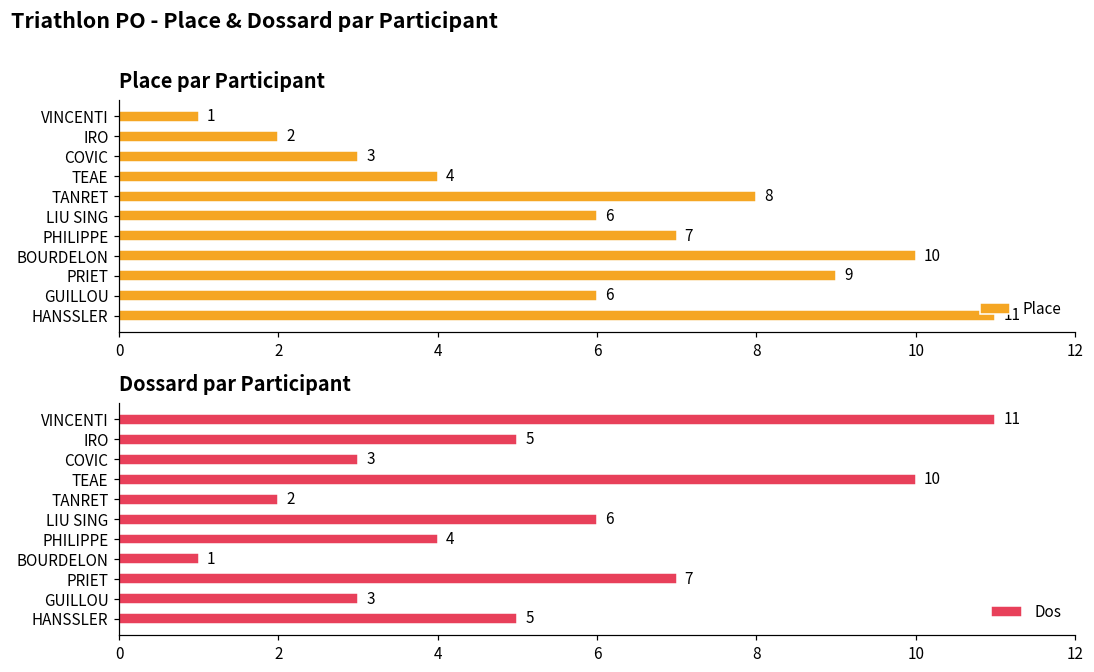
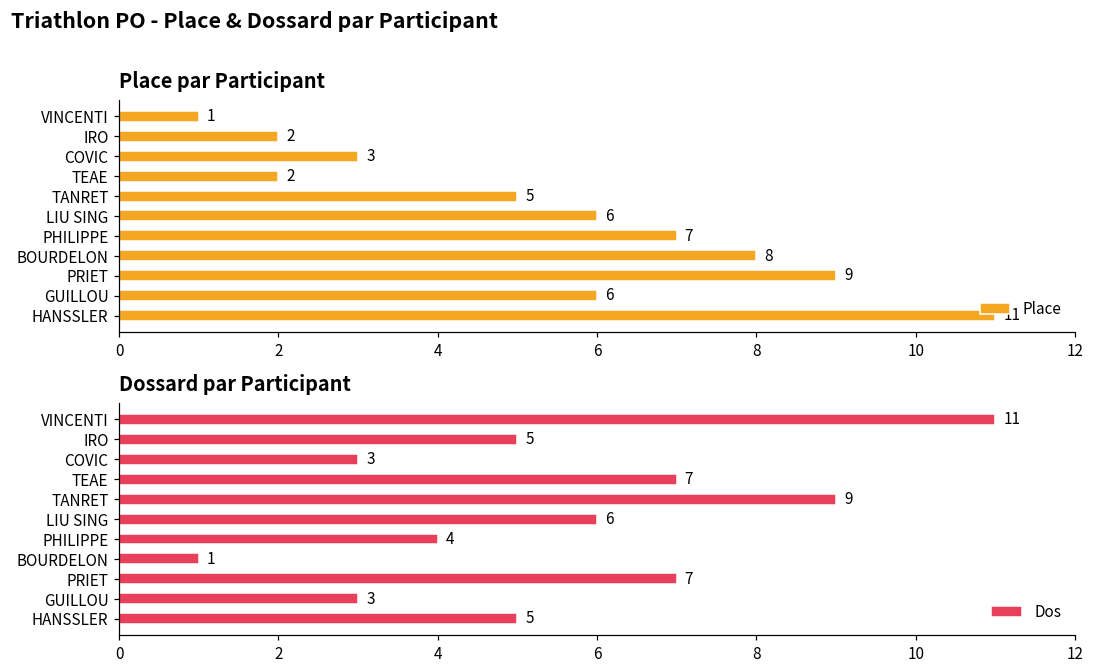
  {
    "Place par Participant": {
      "VINCENTI": 1,
      "IRO": 2,
      "COVIC": 3,
-     "TEAE": 4,
-     "TANRET": 8,
+     "TEAE": 2,
+     "TANRET": 5,
      "LIU SING": 6,
      "PHILIPPE": 7,
-     "BOURDELON": 10,
+     "BOURDELON": 8,
      "PRIET": 9,
      "GUILLOU": 6,
      "HANSSLER": 11
    },
    "Dossard par Participant": {
      "VINCENTI": 11,
      "IRO": 5,
      "COVIC": 3,
-     "TEAE": 10,
-     "TANRET": 2,
+     "TEAE": 7,
+     "TANRET": 9,
      "LIU SING": 6,
      "PHILIPPE": 4,
      "BOURDELON": 1,
      "PRIET": 7,
      "GUILLOU": 3,
      "HANSSLER": 5
    }
  }
